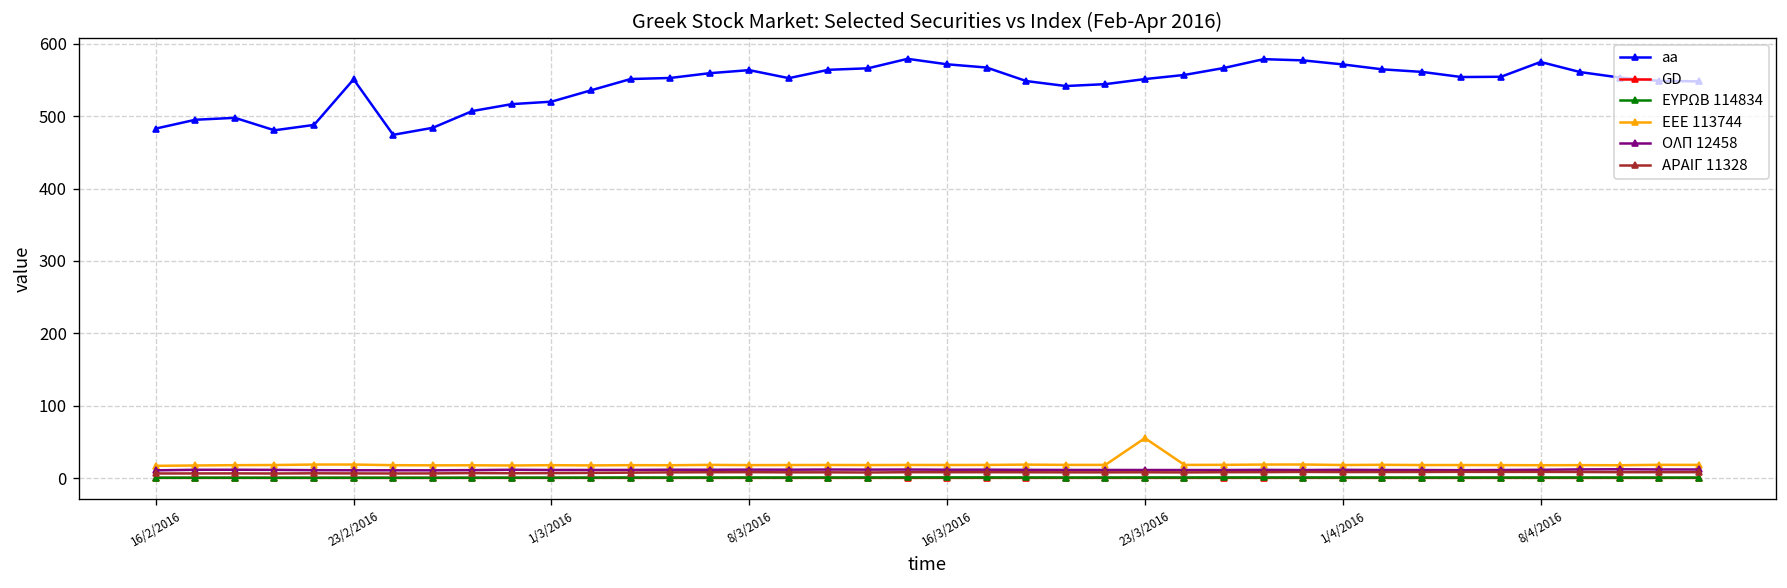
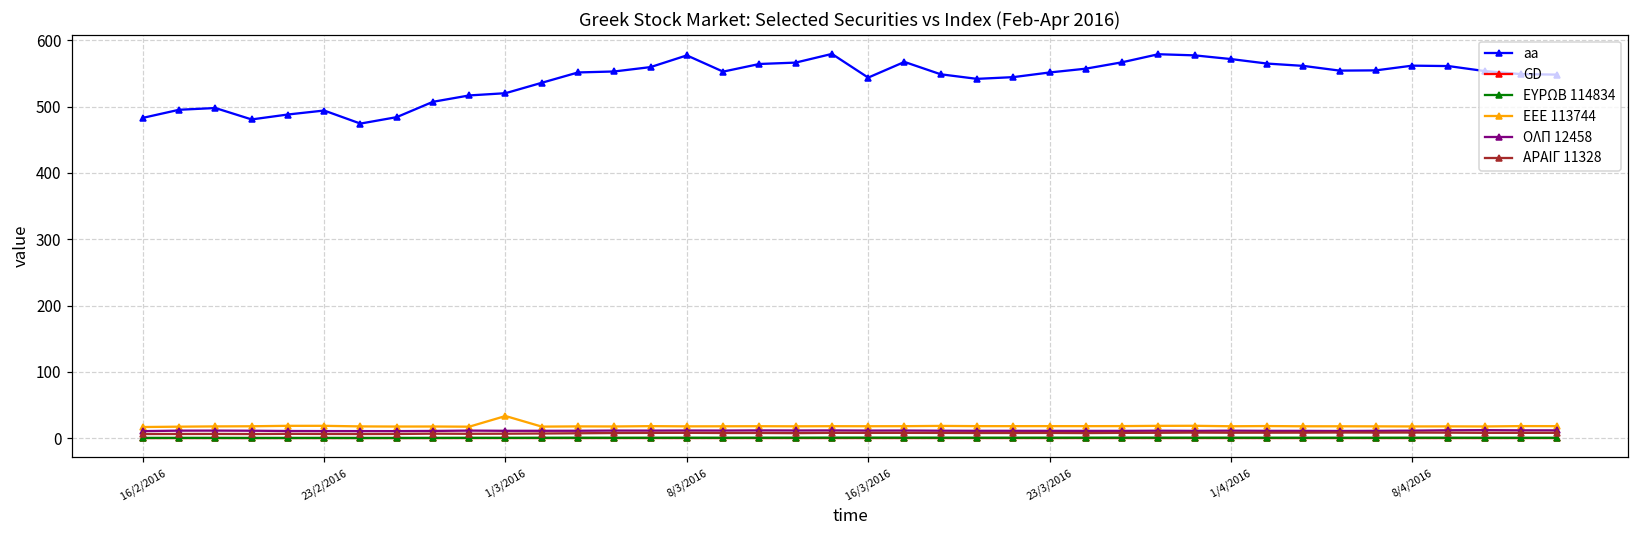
  {
    "aa": {
      "16/2/2016": 480,
-     "23/2/2016": 550,
+     "23/2/2016": 490,
      "1/3/2016": 520,
-     "8/3/2016": 560,
-     "16/3/2016": 570,
+     "8/3/2016": 580,
+     "16/3/2016": 540,
      "23/3/2016": 550,
      "1/4/2016": 570,
-     "8/4/2016": 570
+     "8/4/2016": 560
    },
    "ΕΥΡΩΒ 114834": {
      "16/2/2016": 0,
      "23/2/2016": 0,
      "1/3/2016": 0,
      "8/3/2016": 0,
      "16/3/2016": 0,
      "23/3/2016": 0,
      "1/4/2016": 0,
      "8/4/2016": 0
    },
    "ΕΕΕ 113744": {
      "16/2/2016": 20,
      "23/2/2016": 20,
-     "1/3/2016": 20,
+     "1/3/2016": 30,
      "8/3/2016": 20,
      "16/3/2016": 20,
-     "23/3/2016": 60,
+     "23/3/2016": 20,
      "1/4/2016": 20,
      "8/4/2016": 20
    },
    "ΟΛΠ 12458": {
      "16/2/2016": 10,
      "23/2/2016": 10,
      "1/3/2016": 10
    },
    "ΑΡΑΙΓ 11328": {
      "16/2/2016": 10,
      "23/2/2016": 10,
      "1/3/2016": 10
    }
  }
